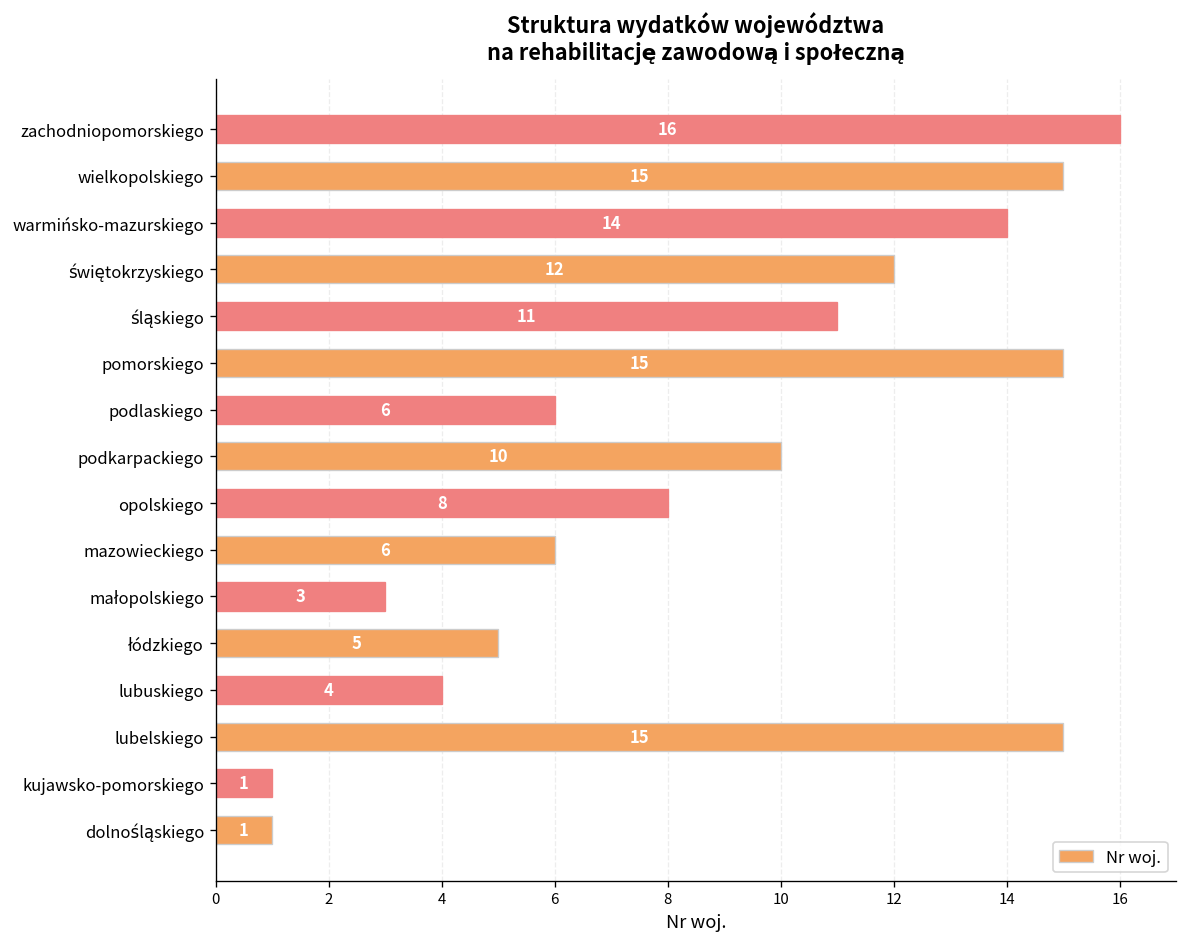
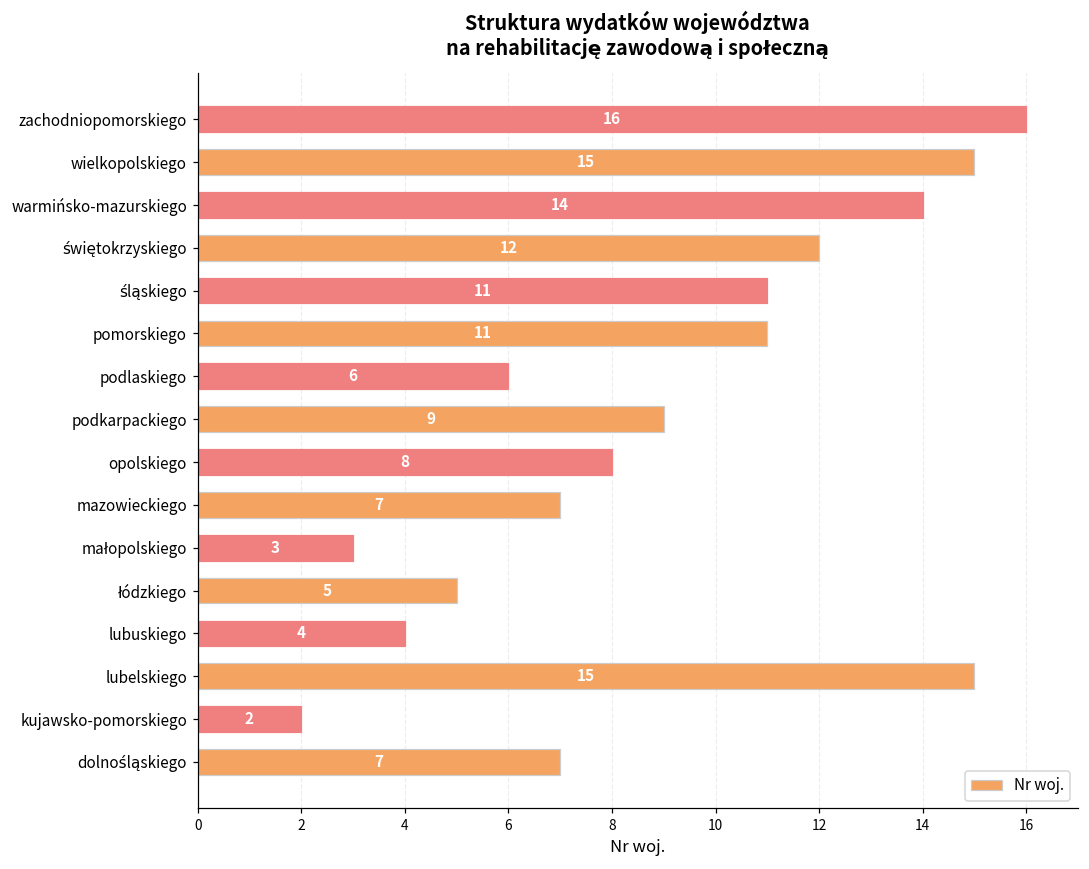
  {
    "zachodniopomorskiego": 16,
    "wielkopolskiego": 15,
    "warmińsko-mazurskiego": 14,
    "świętokrzyskiego": 12,
    "śląskiego": 11,
-   "pomorskiego": 15,
+   "pomorskiego": 11,
    "podlaskiego": 6,
-   "podkarpackiego": 10,
+   "podkarpackiego": 9,
    "opolskiego": 8,
-   "mazowieckiego": 6,
+   "mazowieckiego": 7,
    "małopolskiego": 3,
    "łódzkiego": 5,
    "lubuskiego": 4,
    "lubelskiego": 15,
-   "kujawsko-pomorskiego": 1,
-   "dolnośląskiego": 1
+   "kujawsko-pomorskiego": 2,
+   "dolnośląskiego": 7
  }
